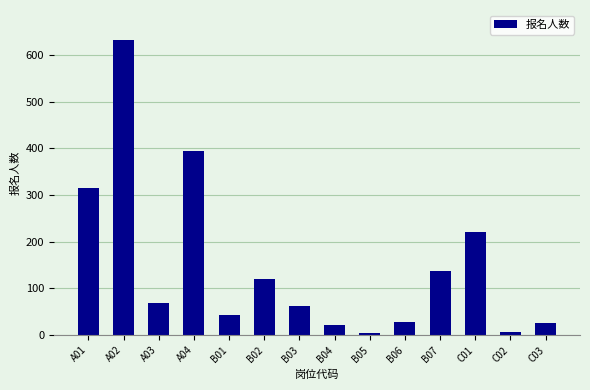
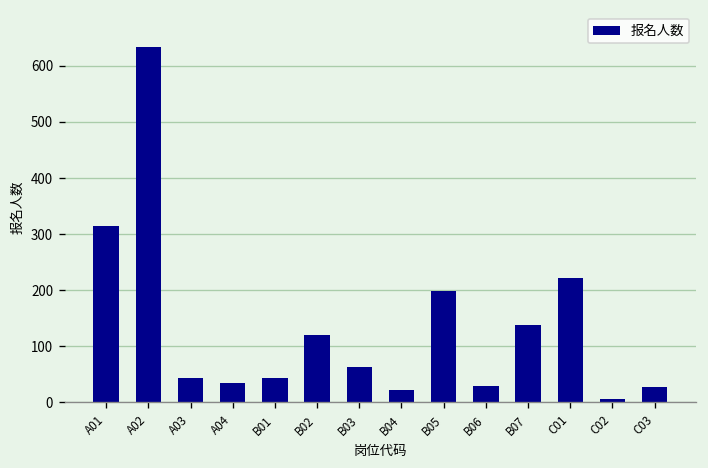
  {
    "A01": 320,
    "A02": 630,
-   "A03": 70,
-   "A04": 390,
+   "A03": 40,
+   "A04": 40,
    "B01": 40,
    "B02": 120,
    "B03": 60,
    "B04": 20,
-   "B05": 10,
+   "B05": 200,
    "B06": 30,
    "B07": 140,
    "C01": 220,
    "C02": 10,
    "C03": 30
  }
